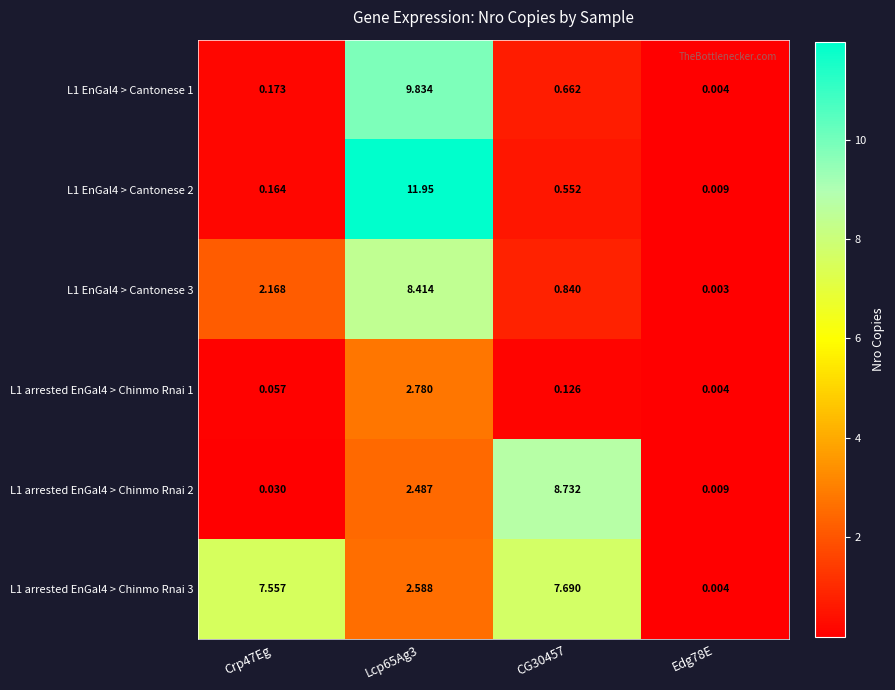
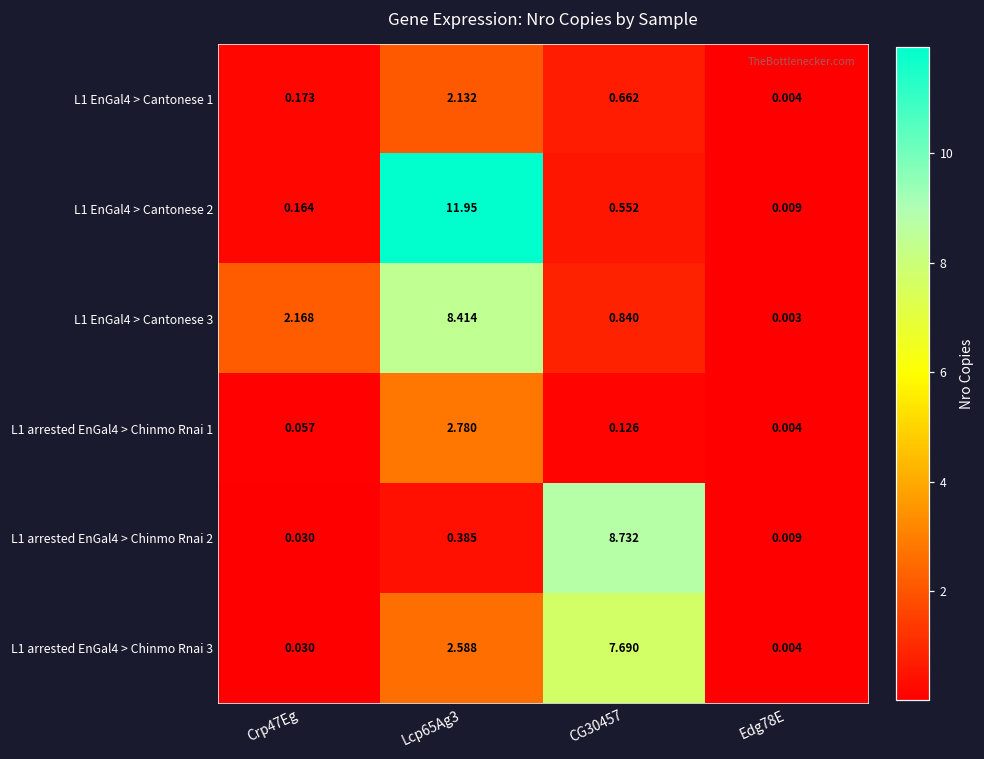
  {
    "L1 EnGal4 > Cantonese 1": {
      "Crp47Eg": 0.173,
-     "Lcp65Ag3": 9.834,
+     "Lcp65Ag3": 2.132,
      "CG30457": 0.662
    },
    "L1 EnGal4 > Cantonese 2": {
      "Crp47Eg": 0.164,
      "Lcp65Ag3": 11.95,
      "CG30457": 0.552,
      "Edg78E": 0.009
    },
    "L1 EnGal4 > Cantonese 3": {
      "Crp47Eg": 2.168,
      "Lcp65Ag3": 8.414,
      "CG30457": 0.840,
      "Edg78E": 0.003
    },
    "L1 arrested EnGal4 > Chinmo Rnai 1": {
      "Crp47Eg": 0.057,
      "Lcp65Ag3": 2.780,
      "CG30457": 0.126,
      "Edg78E": 0.004
    },
    "L1 arrested EnGal4 > Chinmo Rnai 2": {
      "Crp47Eg": 0.030,
-     "Lcp65Ag3": 2.487,
+     "Lcp65Ag3": 0.385,
      "CG30457": 8.732,
      "Edg78E": 0.009
    },
    "L1 arrested EnGal4 > Chinmo Rnai 3": {
-     "Crp47Eg": 7.557,
+     "Crp47Eg": 0.030,
      "Lcp65Ag3": 2.588,
      "CG30457": 7.690,
      "Edg78E": 0.004
    }
  }
